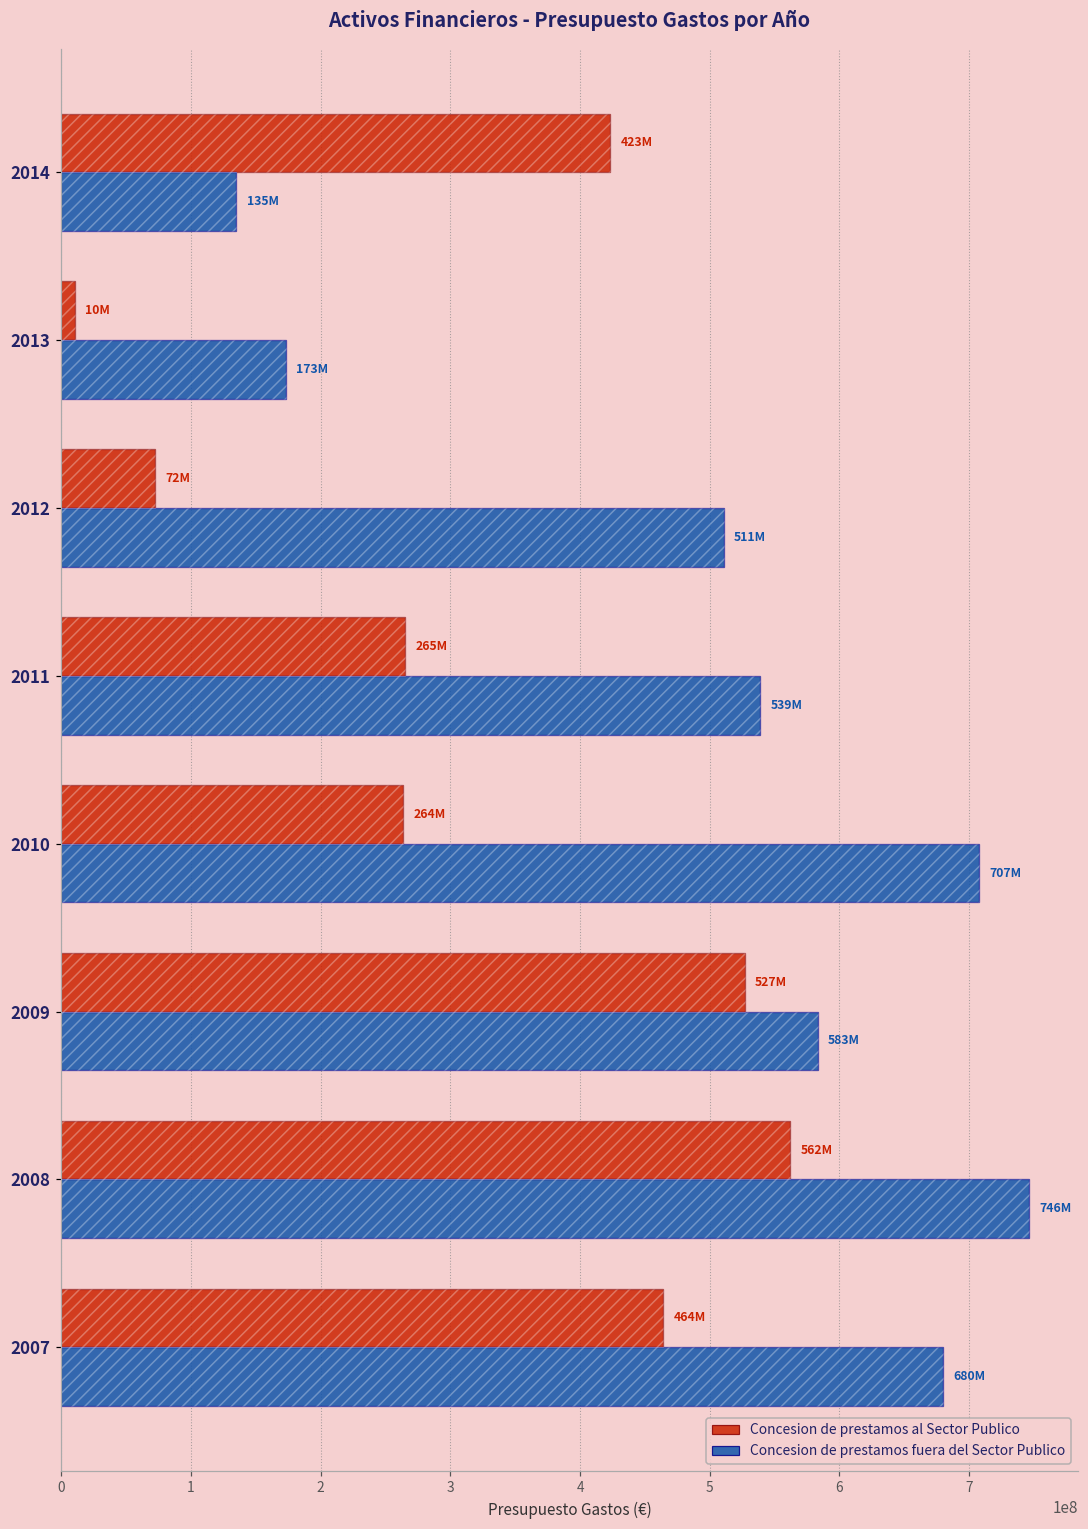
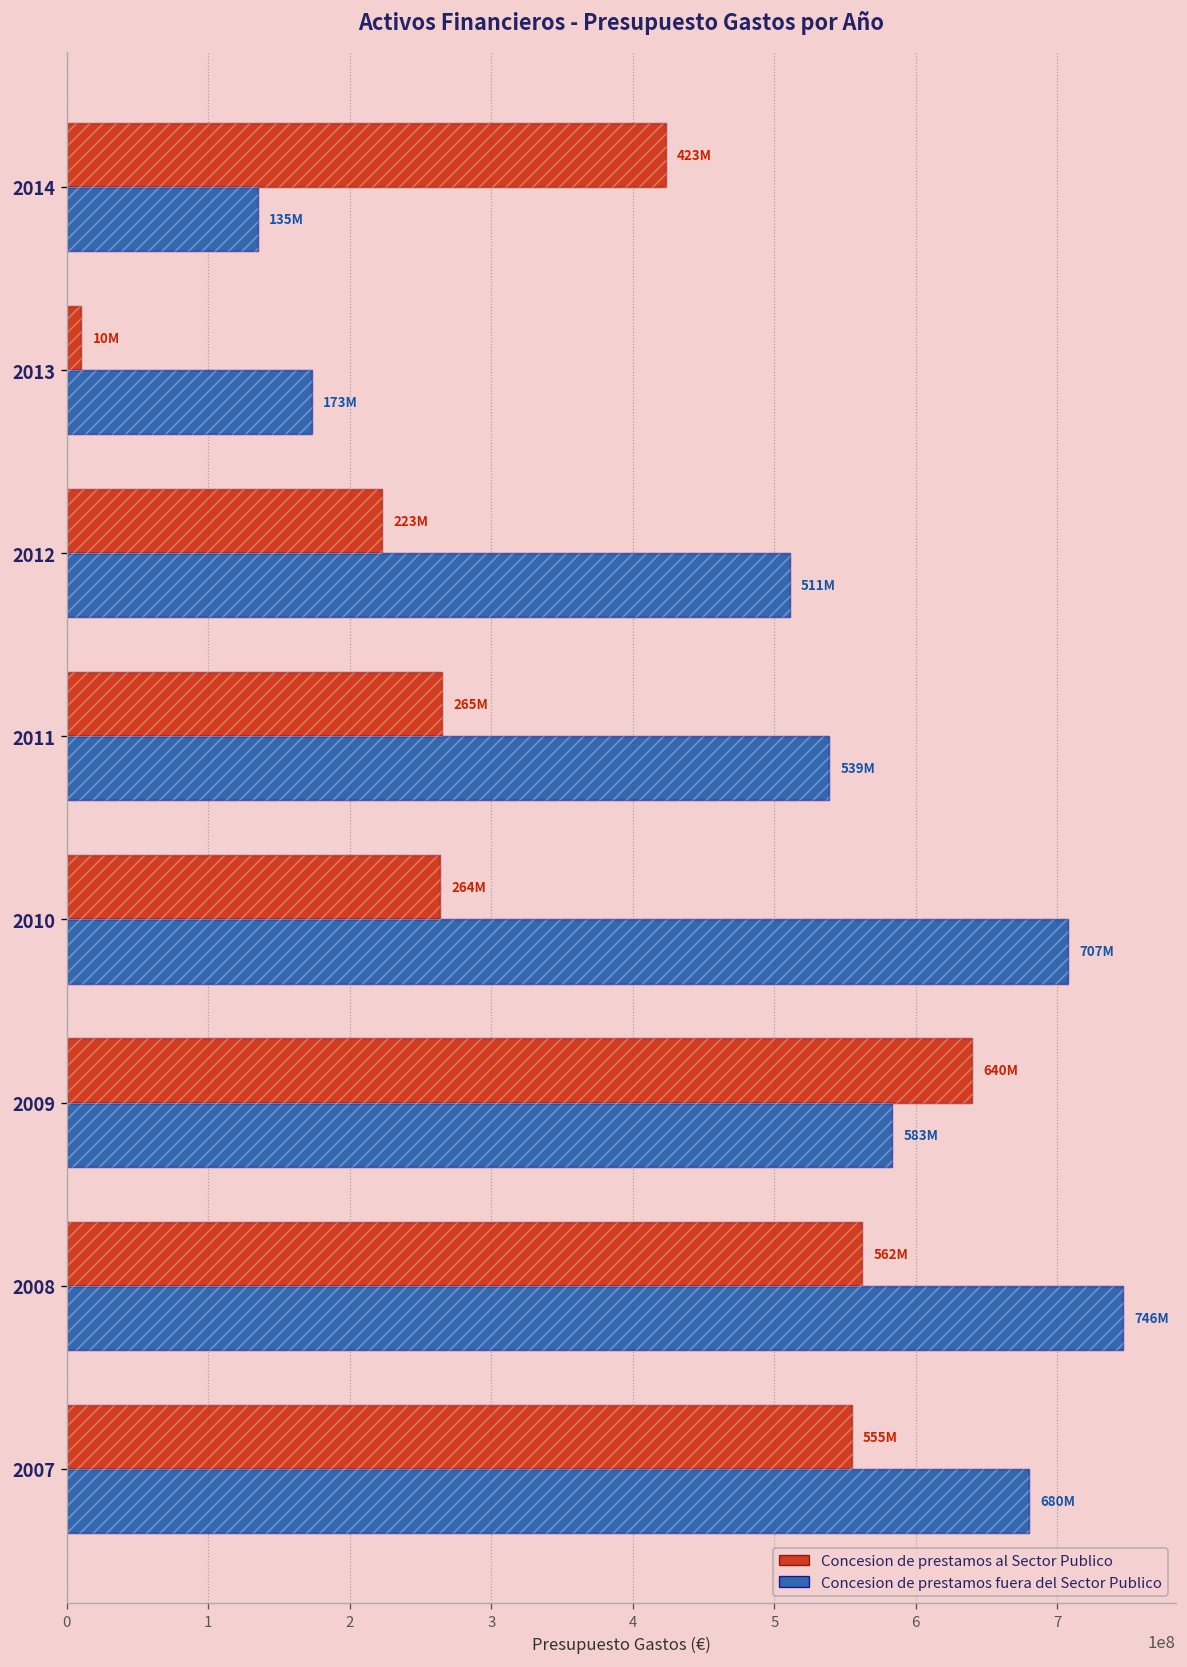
  {
    "Concesion de prestamos al Sector Publico": {
      "2014": "423M",
      "2013": "10M",
-     "2012": "72M",
+     "2012": "223M",
      "2011": "265M",
      "2010": "264M",
-     "2009": "527M",
+     "2009": "640M",
      "2008": "562M",
-     "2007": "464M"
+     "2007": "555M"
    },
    "Concesion de prestamos fuera del Sector Publico": {
      "2014": "135M",
      "2013": "173M",
      "2012": "511M",
      "2011": "539M",
      "2010": "707M",
      "2009": "583M",
      "2008": "746M",
      "2007": "680M"
    }
  }
